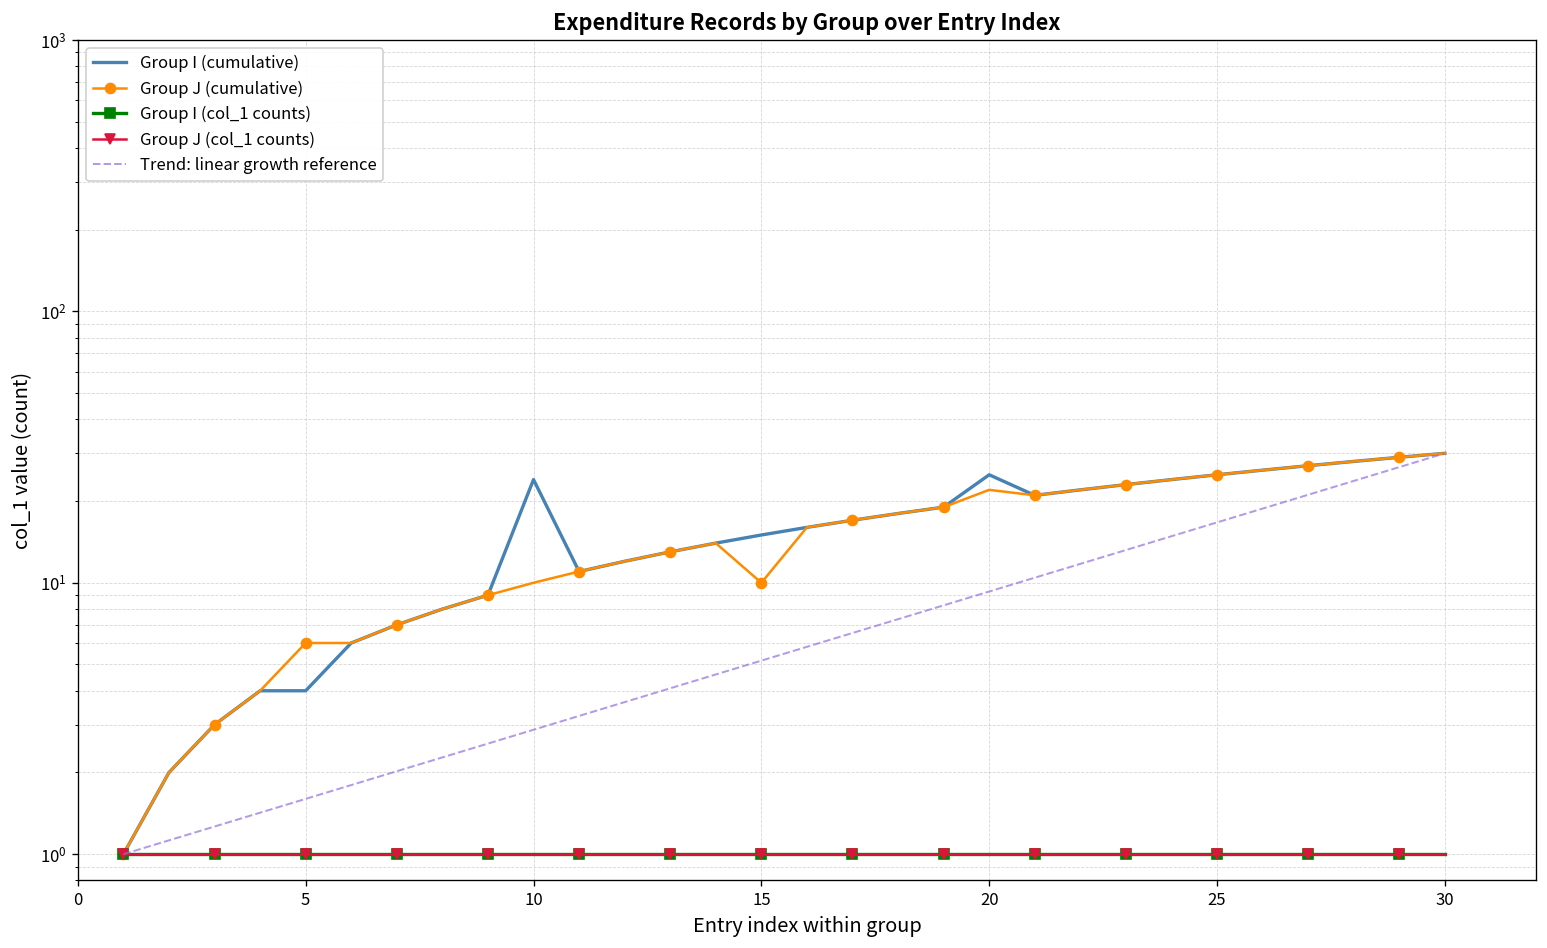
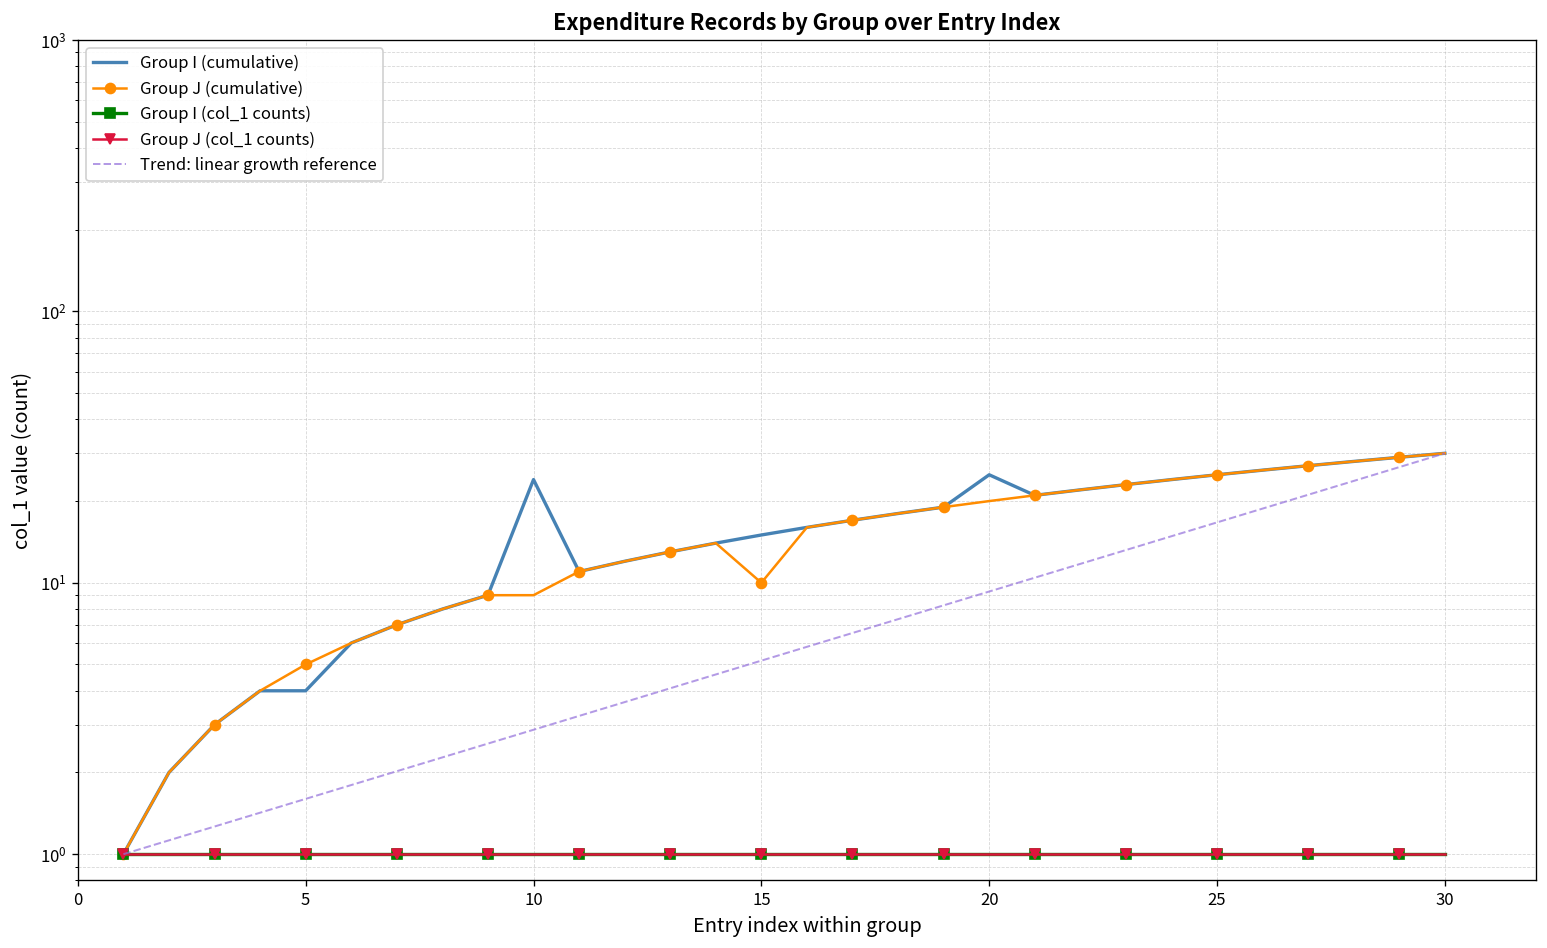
  {
    "Group I (cumulative)": {
      "5": 4,
      "10": 24,
      "15": 15,
      "20": 25
    },
    "Group J (cumulative)": {
-     "5": 6,
-     "10": 10,
+     "5": 5,
+     "10": 9,
      "15": 10,
-     "20": 22
+     "20": 20
    },
    "Group J (col_1 counts)": {
      "5": 1,
      "10": 1,
      "15": 1,
      "20": 1,
      "25": 1,
      "30": 1
    }
  }
